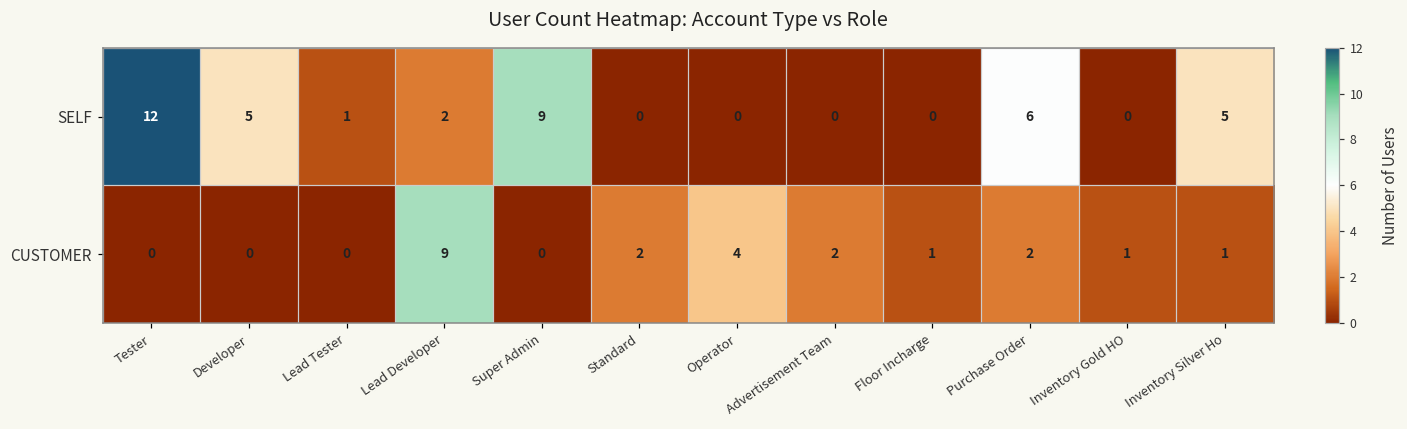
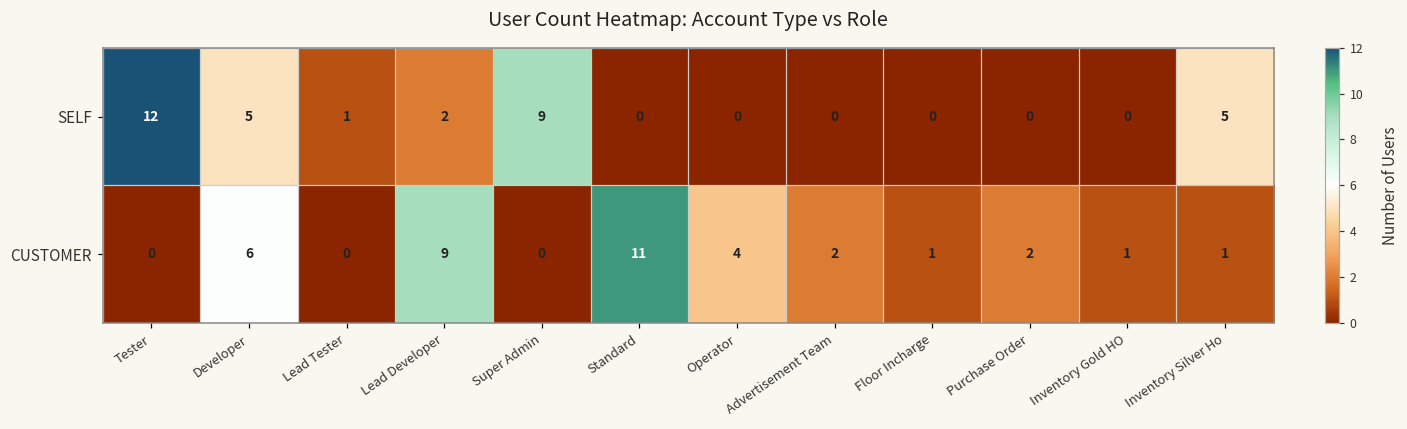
  {
    "SELF": {
      "Tester": 12,
      "Developer": 5,
      "Lead Tester": 1,
      "Lead Developer": 2,
      "Super Admin": 9,
      "Standard": 0,
      "Operator": 0,
      "Advertisement Team": 0,
      "Floor Incharge": 0,
-     "Purchase Order": 6,
+     "Purchase Order": 0,
      "Inventory Gold HO": 0,
      "Inventory Silver Ho": 5
    },
    "CUSTOMER": {
      "Tester": 0,
-     "Developer": 0,
+     "Developer": 6,
      "Lead Tester": 0,
      "Lead Developer": 9,
      "Super Admin": 0,
-     "Standard": 2,
+     "Standard": 11,
      "Operator": 4,
      "Advertisement Team": 2,
      "Floor Incharge": 1,
      "Purchase Order": 2,
      "Inventory Gold HO": 1,
      "Inventory Silver Ho": 1
    }
  }
